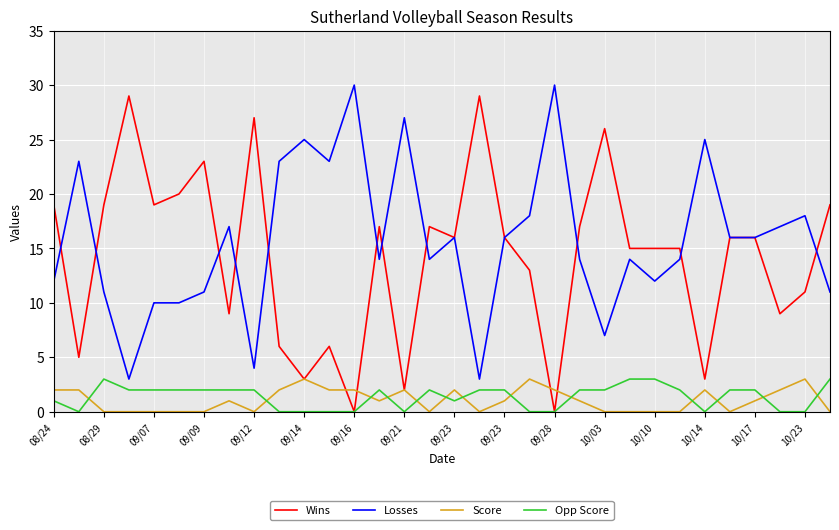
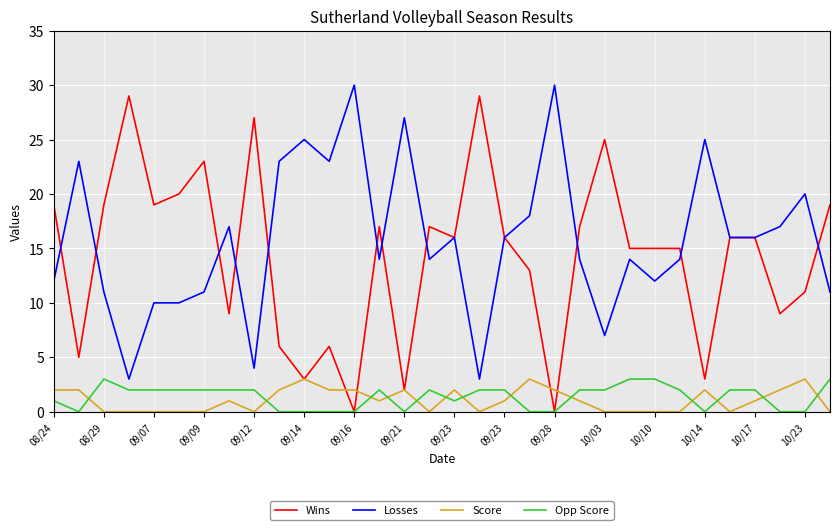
  {
    "Wins": {
      "08/29": 19,
-     "10/03": 26,
+     "10/03": 25,
      "10/10": 15,
      "10/23": 11
    },
    "Losses": {
      "08/29": 11,
      "09/14": 25,
      "10/03": 7,
      "10/10": 12,
-     "10/23": 18
+     "10/23": 20
    },
    "Score": {
      "08/29": 0,
      "10/03": 0,
      "10/10": 0,
      "10/23": 3
    },
    "Opp Score": {
      "08/29": 3,
      "09/14": 0,
      "10/03": 2,
      "10/10": 3,
      "10/23": 0
    }
  }
